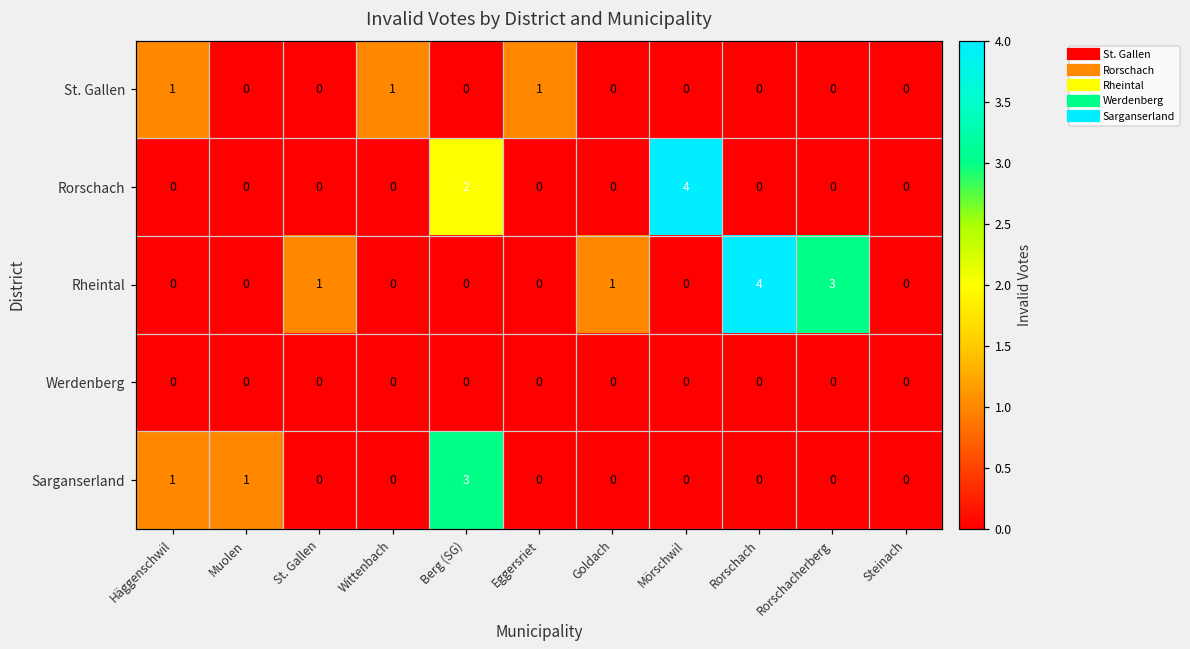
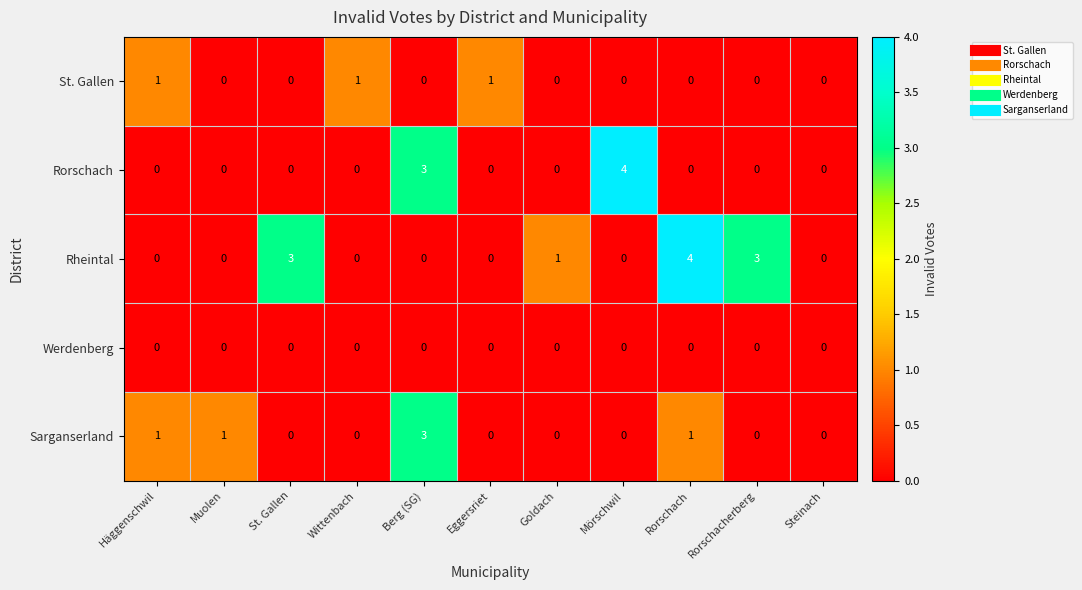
  {
    "St. Gallen": {
      "Häggenschwil": 1,
      "Muolen": 0,
      "St. Gallen": 0,
      "Wittenbach": 1,
      "Berg (SG)": 0,
      "Eggersriet": 1,
      "Goldach": 0,
      "Mörschwil": 0,
      "Rorschach": 0,
      "Rorschacherberg": 0,
      "Steinach": 0
    },
    "Rorschach": {
      "Häggenschwil": 0,
      "Muolen": 0,
      "St. Gallen": 0,
      "Wittenbach": 0,
-     "Berg (SG)": 2,
+     "Berg (SG)": 3,
      "Eggersriet": 0,
      "Goldach": 0,
      "Mörschwil": 4,
      "Rorschach": 0,
      "Rorschacherberg": 0,
      "Steinach": 0
    },
    "Rheintal": {
      "Häggenschwil": 0,
      "Muolen": 0,
-     "St. Gallen": 1,
+     "St. Gallen": 3,
      "Wittenbach": 0,
      "Berg (SG)": 0,
      "Eggersriet": 0,
      "Goldach": 1,
      "Mörschwil": 0,
      "Rorschach": 4,
      "Rorschacherberg": 3,
      "Steinach": 0
    },
    "Werdenberg": {
      "Häggenschwil": 0,
      "Muolen": 0,
      "St. Gallen": 0,
      "Wittenbach": 0,
      "Berg (SG)": 0,
      "Eggersriet": 0,
      "Goldach": 0,
      "Mörschwil": 0,
      "Rorschach": 0,
      "Rorschacherberg": 0,
      "Steinach": 0
    },
    "Sarganserland": {
      "Häggenschwil": 1,
      "Muolen": 1,
      "St. Gallen": 0,
      "Wittenbach": 0,
      "Berg (SG)": 3,
      "Eggersriet": 0,
      "Goldach": 0,
      "Mörschwil": 0,
-     "Rorschach": 0,
+     "Rorschach": 1,
      "Rorschacherberg": 0,
      "Steinach": 0
    }
  }
